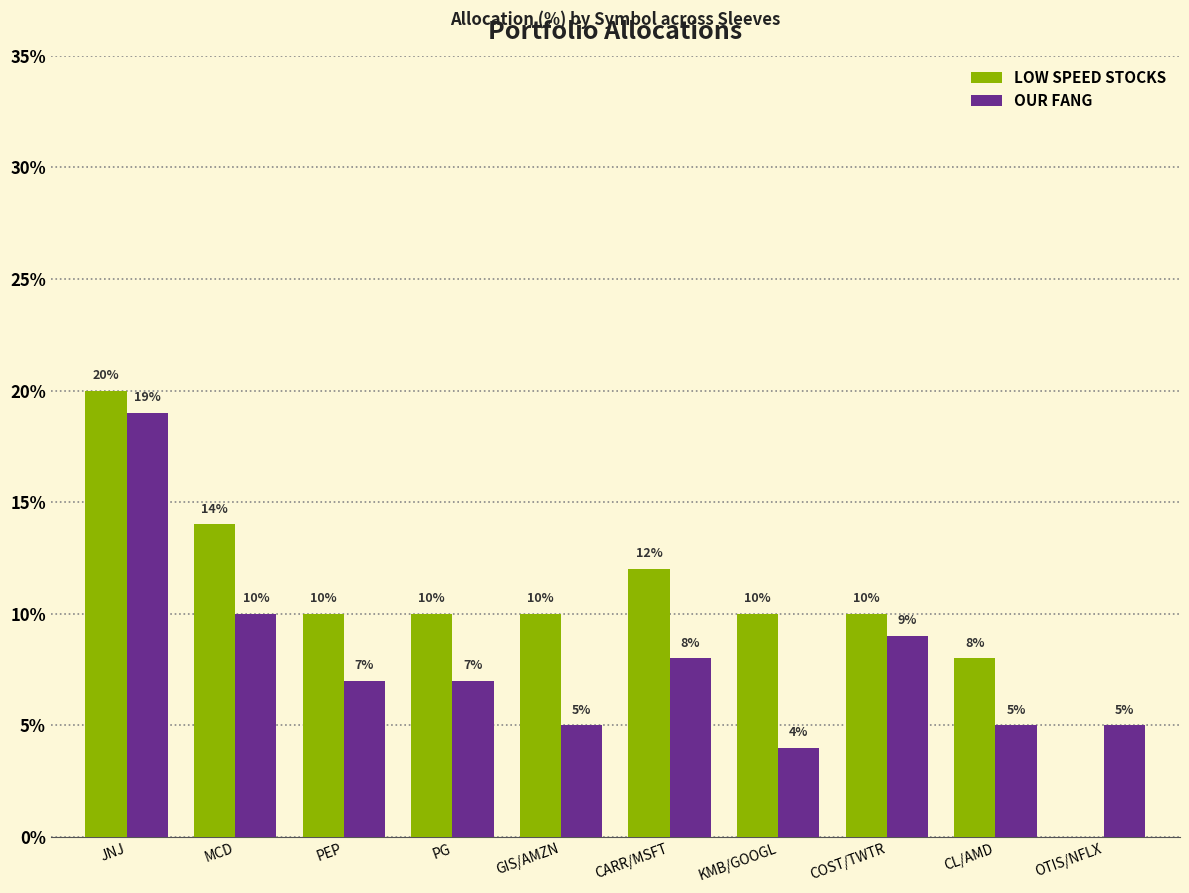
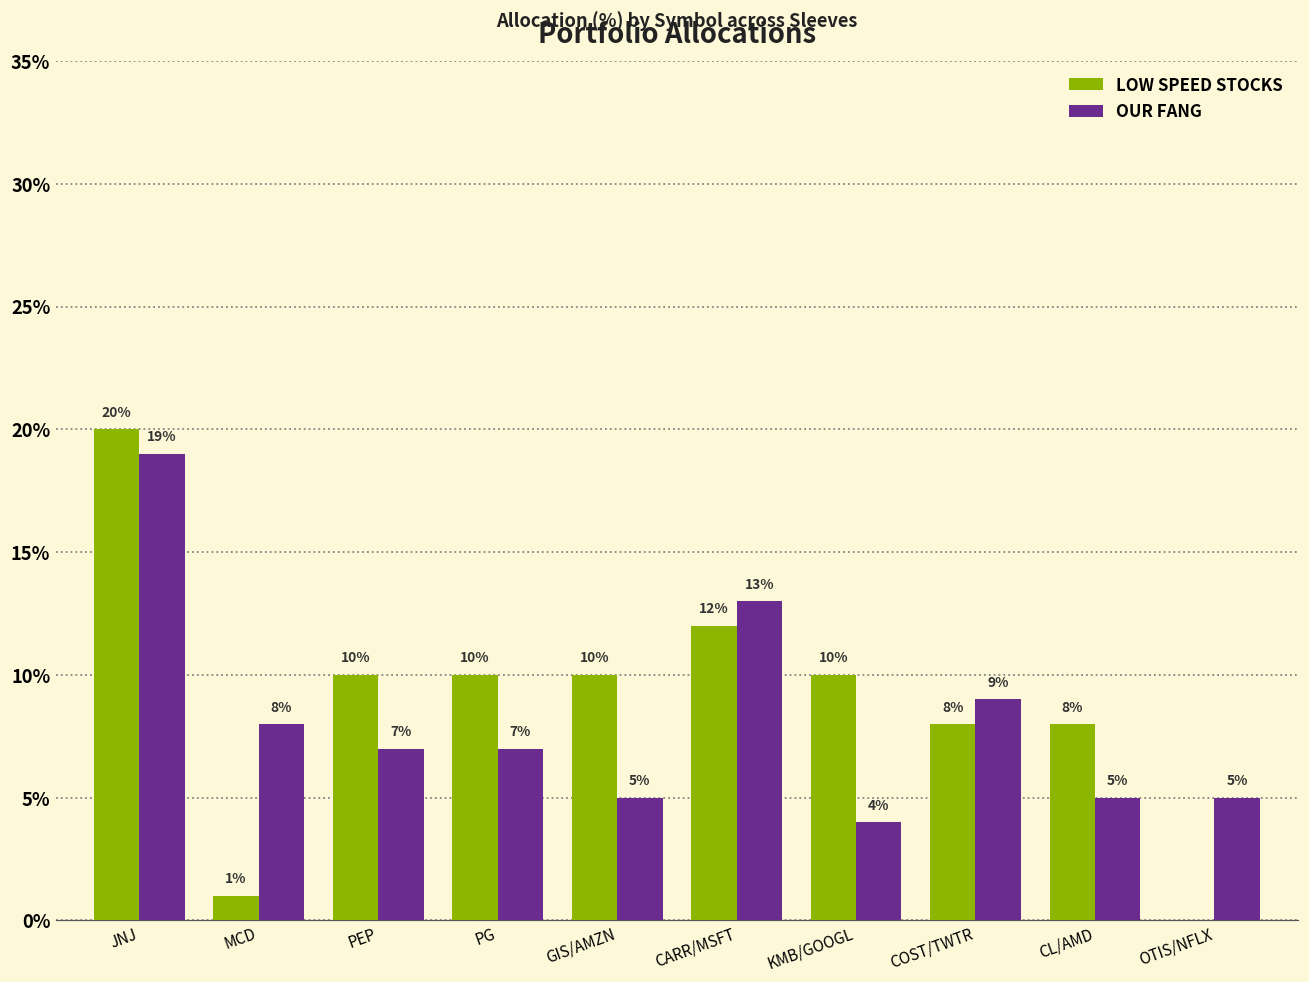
  {
    "LOW SPEED STOCKS": {
      "JNJ": "20%",
-     "MCD": "14%",
+     "MCD": "1%",
      "PEP": "10%",
      "PG": "10%",
      "GIS/AMZN": "10%",
      "CARR/MSFT": "12%",
      "KMB/GOOGL": "10%",
-     "COST/TWTR": "10%",
+     "COST/TWTR": "8%",
      "CL/AMD": "8%"
    },
    "OUR FANG": {
      "JNJ": "19%",
-     "MCD": "10%",
+     "MCD": "8%",
      "PEP": "7%",
      "PG": "7%",
      "GIS/AMZN": "5%",
-     "CARR/MSFT": "8%",
+     "CARR/MSFT": "13%",
      "KMB/GOOGL": "4%",
      "COST/TWTR": "9%",
      "CL/AMD": "5%",
      "OTIS/NFLX": "5%"
    }
  }
